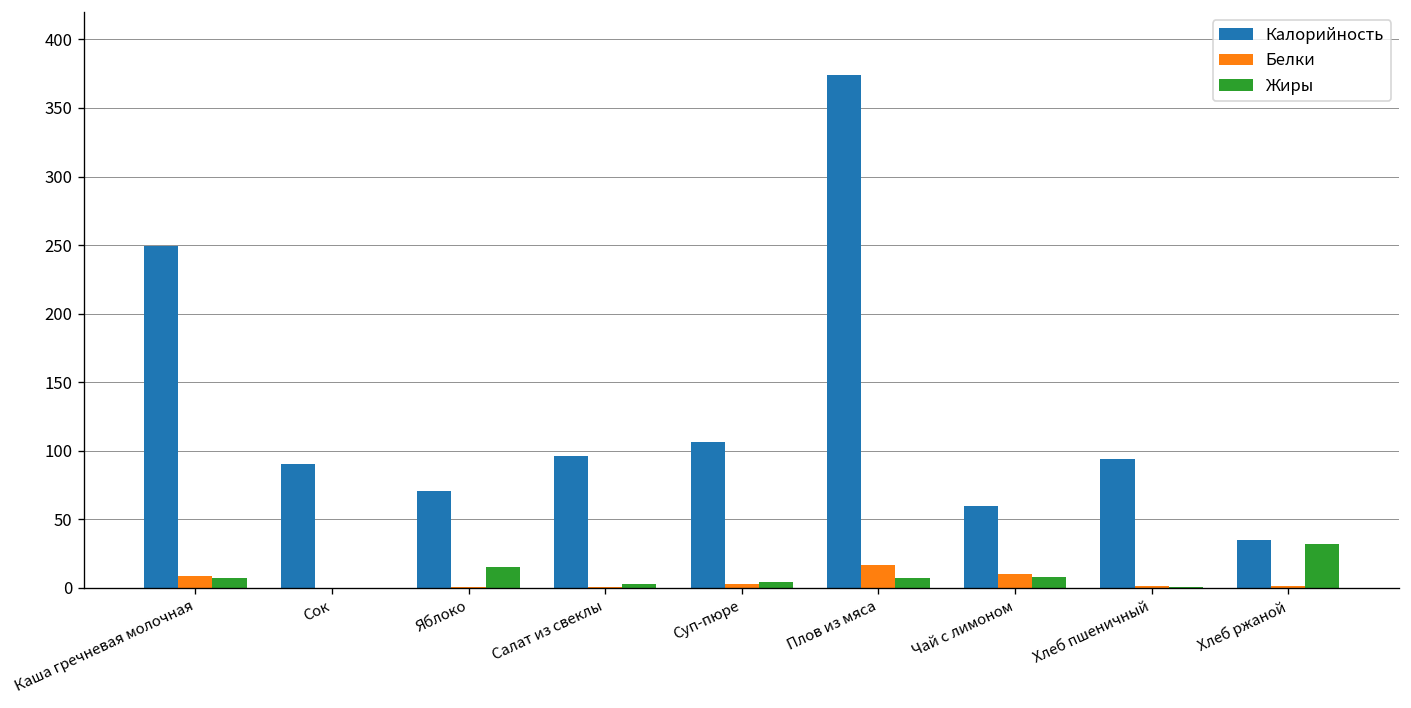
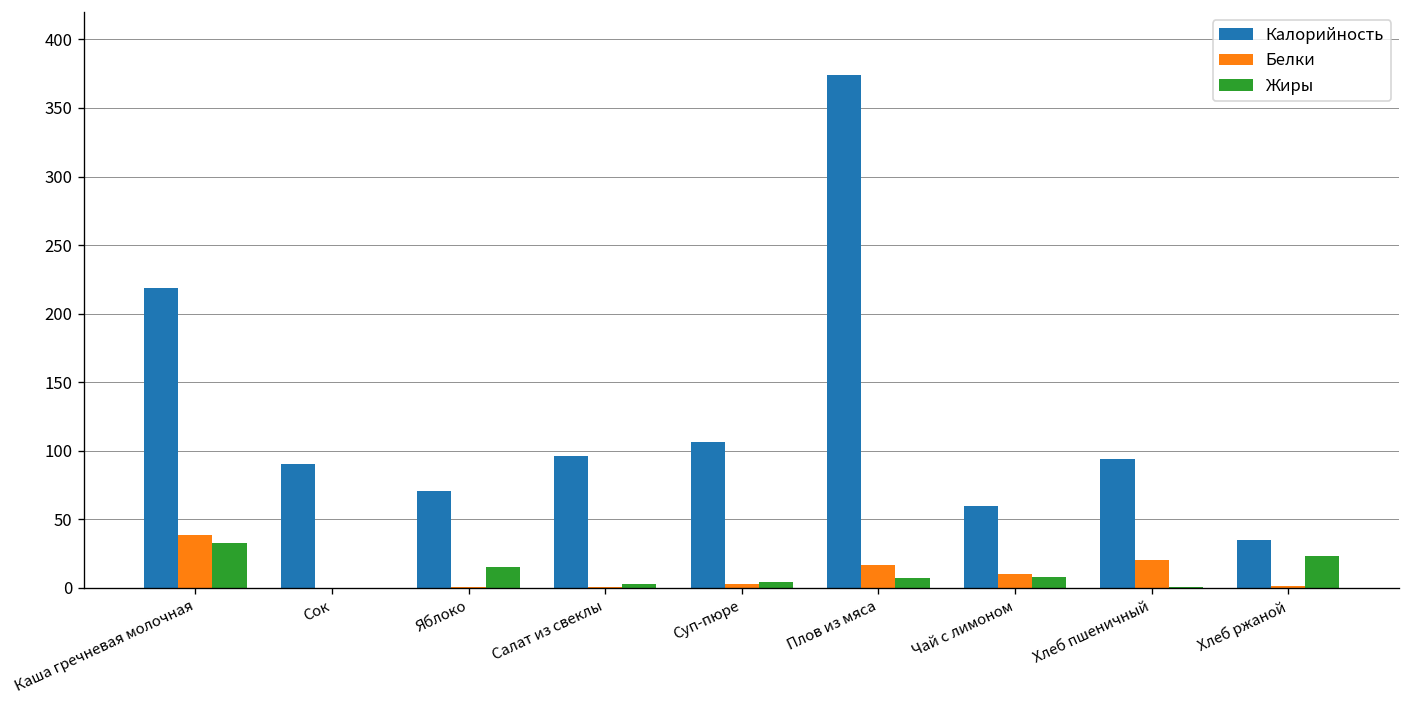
  {
    "Калорийность": {
-     "Каша гречневая молочная": 249,
+     "Каша гречневая молочная": 219,
      "Сок": 90,
      "Яблоко": 71,
      "Салат из свеклы": 96,
      "Суп-пюре": 106,
      "Плов из мяса": 374,
      "Чай с лимоном": 60,
      "Хлеб пшеничный": 94,
      "Хлеб ржаной": 35
    },
    "Белки": {
-     "Каша гречневая молочная": 8,
+     "Каша гречневая молочная": 39,
      "Сок": 0,
      "Суп-пюре": 3,
      "Плов из мяса": 16,
      "Чай с лимоном": 10,
-     "Хлеб пшеничный": 2
+     "Хлеб пшеничный": 20
    },
    "Жиры": {
-     "Каша гречневая молочная": 7,
+     "Каша гречневая молочная": 32,
      "Сок": 0,
      "Яблоко": 16,
      "Салат из свеклы": 3,
      "Суп-пюре": 5,
      "Плов из мяса": 7,
      "Чай с лимоном": 8,
-     "Хлеб ржаной": 32
+     "Хлеб ржаной": 23
    }
  }
